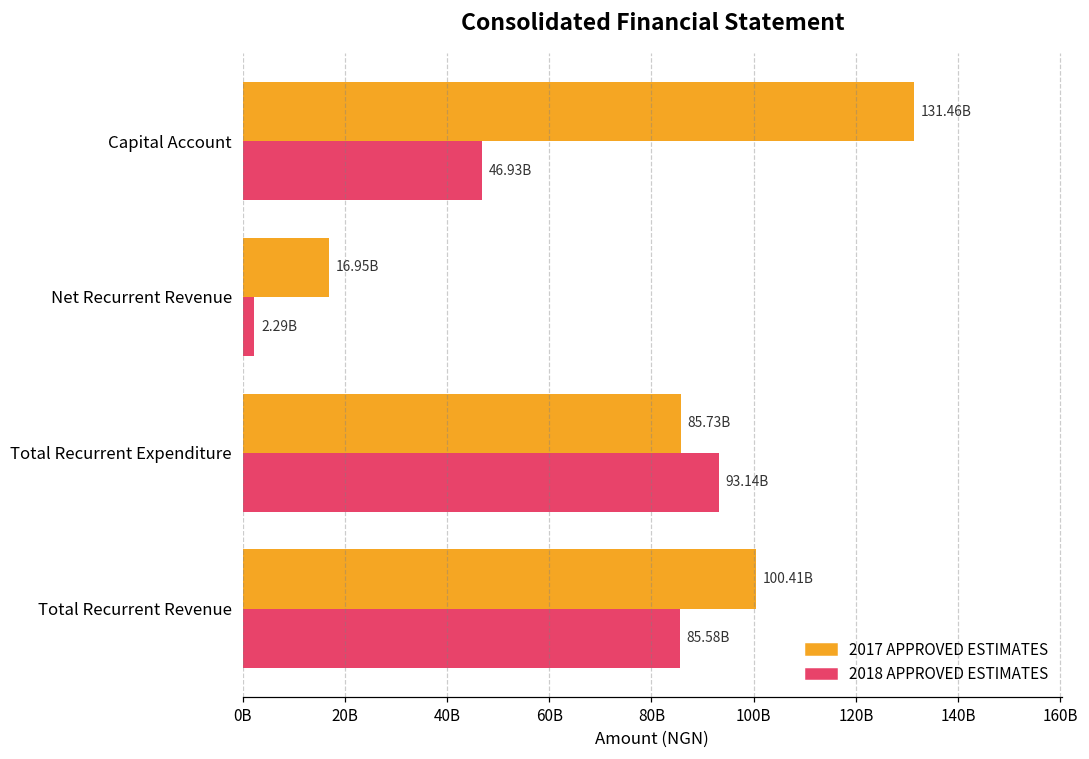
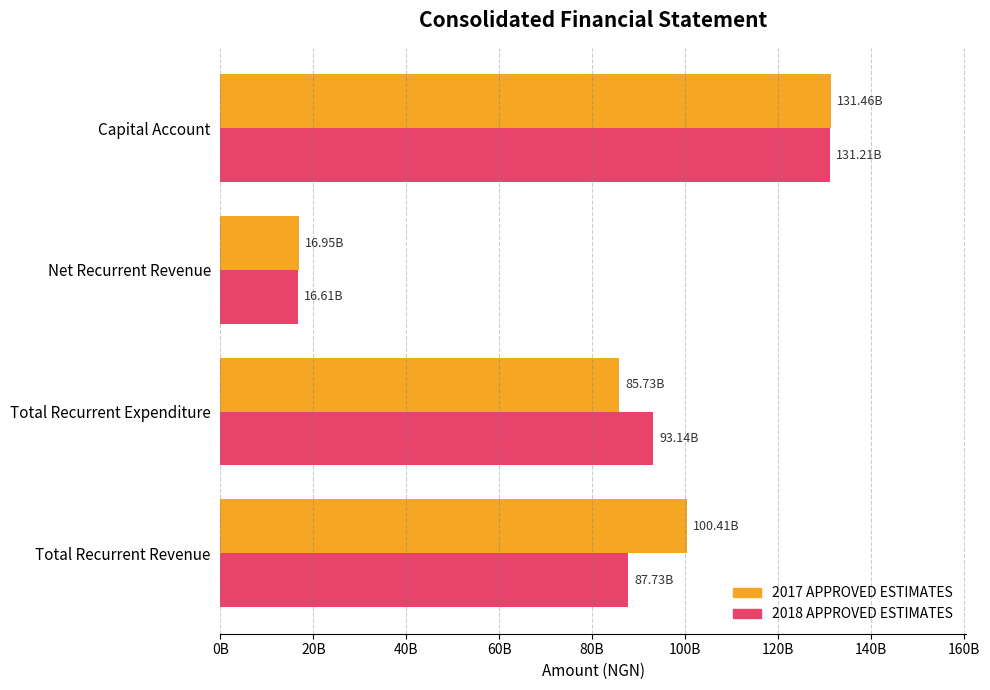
  {
    "2017 APPROVED ESTIMATES": {
      "Capital Account": "131.46B",
      "Net Recurrent Revenue": "16.95B",
      "Total Recurrent Expenditure": "85.73B",
      "Total Recurrent Revenue": "100.41B"
    },
    "2018 APPROVED ESTIMATES": {
-     "Capital Account": "46.93B",
-     "Net Recurrent Revenue": "2.29B",
+     "Capital Account": "131.21B",
+     "Net Recurrent Revenue": "16.61B",
      "Total Recurrent Expenditure": "93.14B",
-     "Total Recurrent Revenue": "85.58B"
+     "Total Recurrent Revenue": "87.73B"
    }
  }
